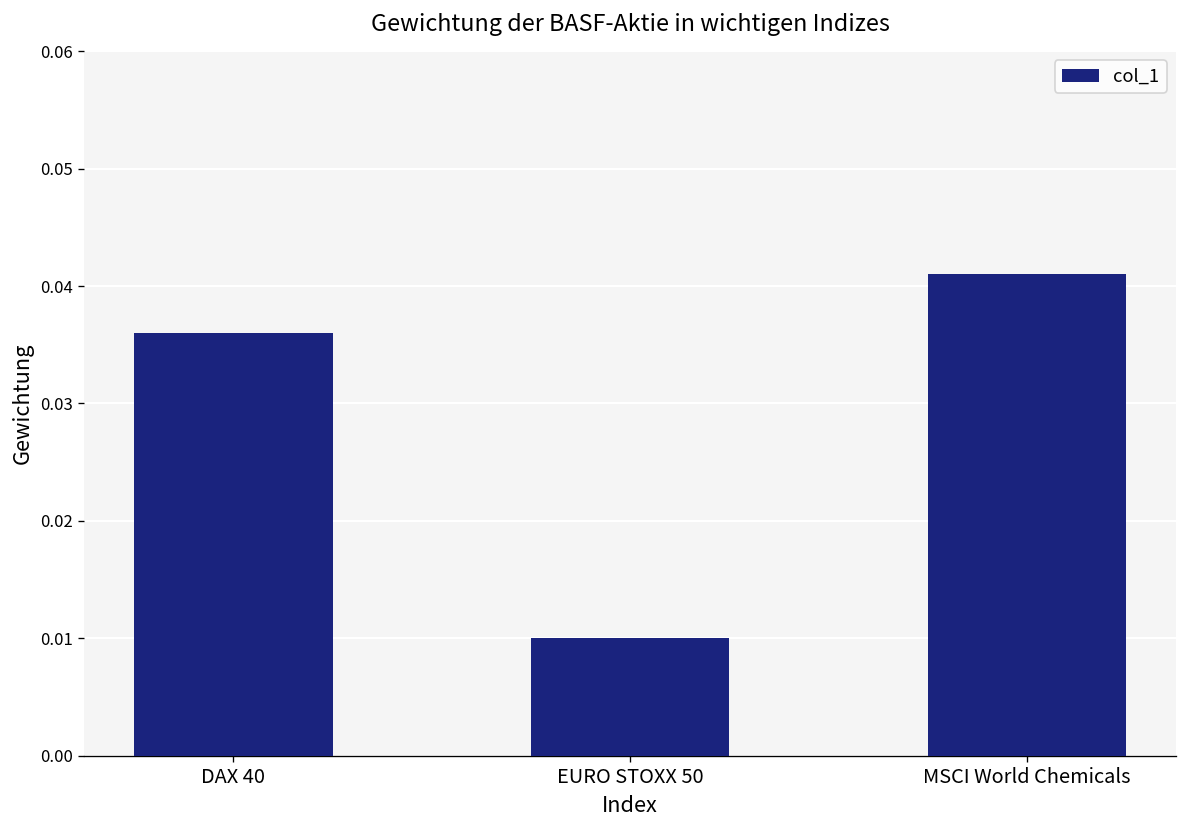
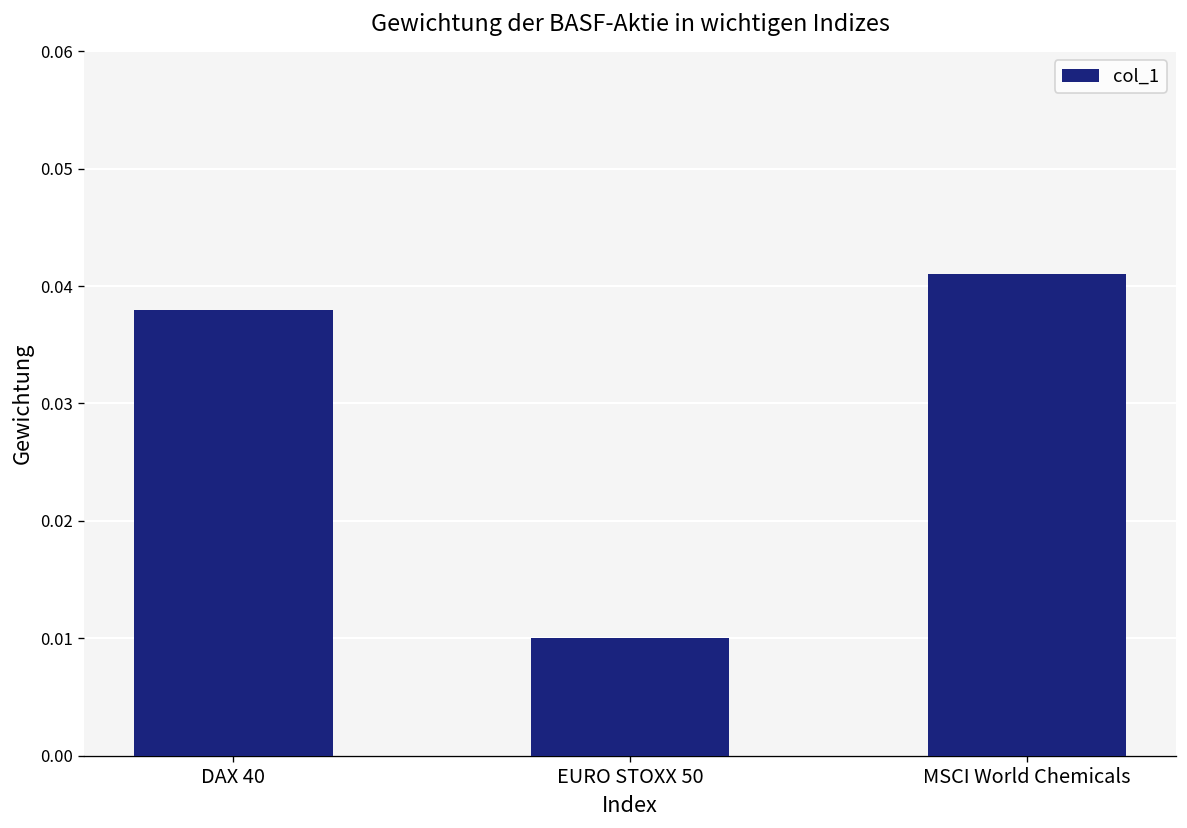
  {
-   "DAX 40": 0.036,
+   "DAX 40": 0.038,
    "EURO STOXX 50": 0.010,
    "MSCI World Chemicals": 0.041
  }
